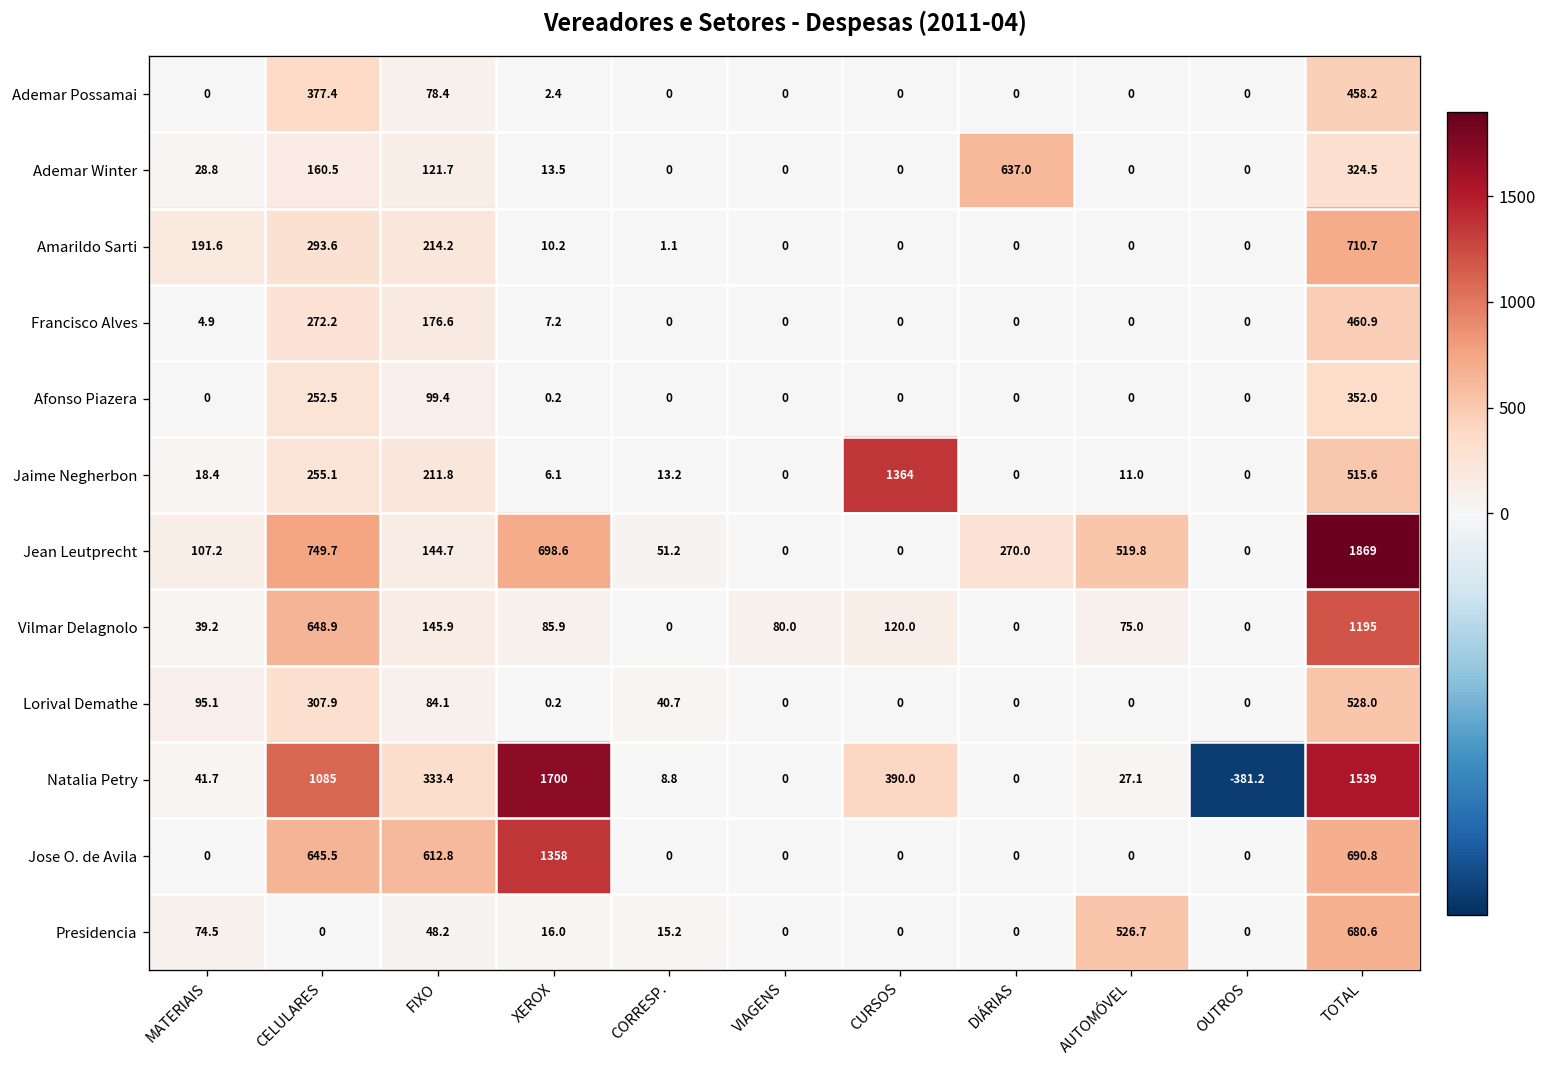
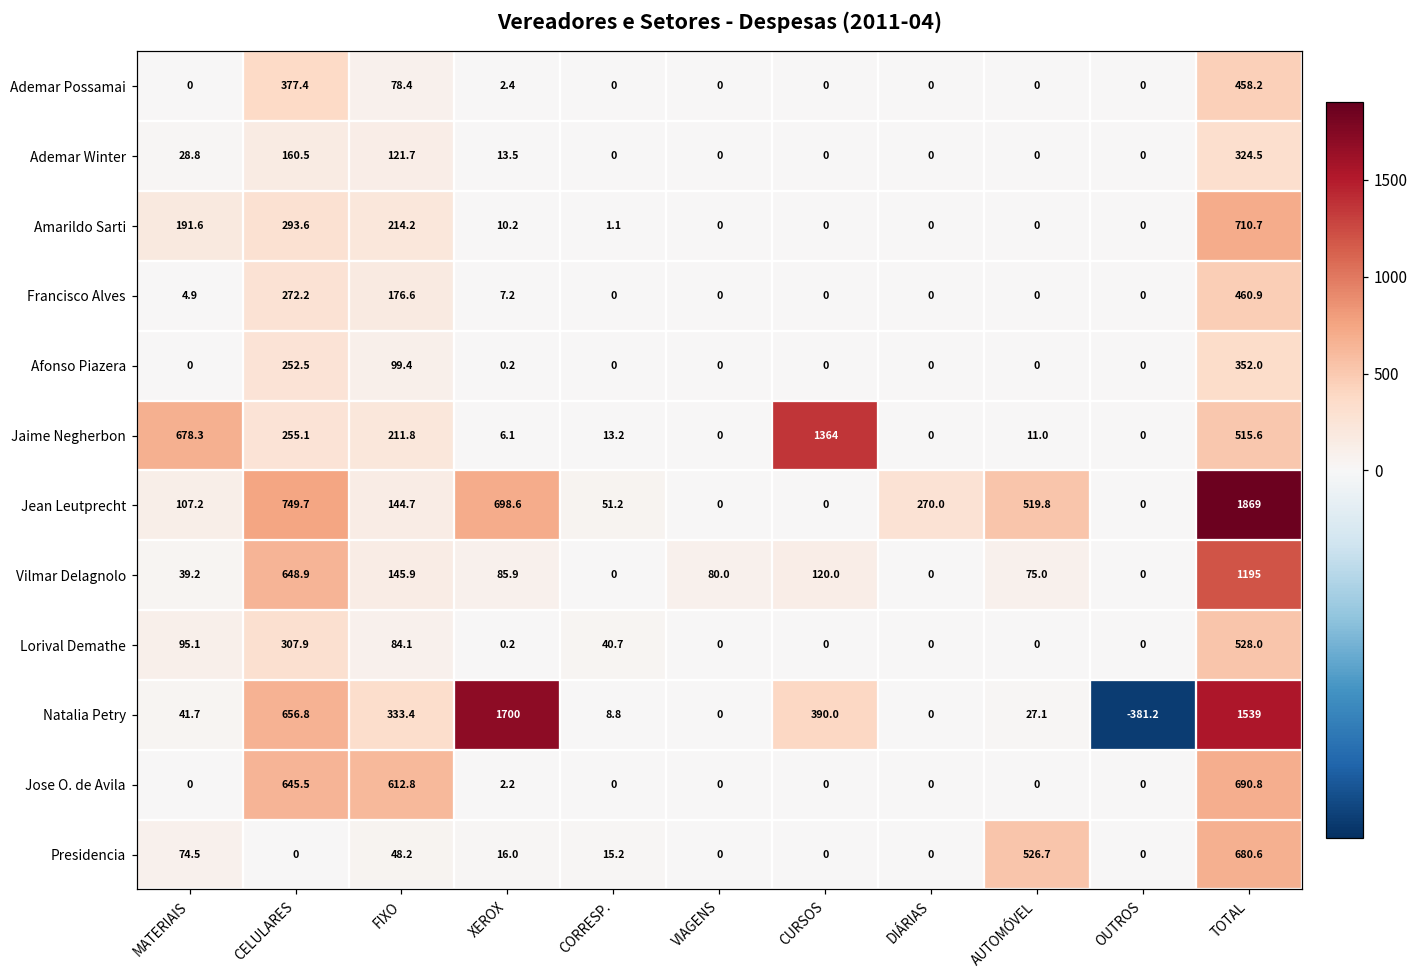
  {
    "Ademar Possamai": {
      "MATERIAIS": 0,
      "CELULARES": 377.4,
      "FIXO": 78.4,
      "XEROX": 2.4,
      "CORRESP.": 0,
      "VIAGENS": 0,
      "CURSOS": 0,
      "DIÁRIAS": 0,
      "AUTOMÓVEL": 0,
      "OUTROS": 0,
      "TOTAL": 458.2
    },
    "Ademar Winter": {
      "MATERIAIS": 28.8,
      "CELULARES": 160.5,
      "FIXO": 121.7,
      "XEROX": 13.5,
      "CORRESP.": 0,
      "VIAGENS": 0,
      "CURSOS": 0,
-     "DIÁRIAS": 637.0,
+     "DIÁRIAS": 0,
      "AUTOMÓVEL": 0,
      "OUTROS": 0,
      "TOTAL": 324.5
    },
    "Amarildo Sarti": {
      "MATERIAIS": 191.6,
      "CELULARES": 293.6,
      "FIXO": 214.2,
      "XEROX": 10.2,
      "CORRESP.": 1.1,
      "VIAGENS": 0,
      "CURSOS": 0,
      "DIÁRIAS": 0,
      "AUTOMÓVEL": 0,
      "OUTROS": 0,
      "TOTAL": 710.7
    },
    "Francisco Alves": {
      "MATERIAIS": 4.9,
      "CELULARES": 272.2,
      "FIXO": 176.6,
      "XEROX": 7.2,
      "CORRESP.": 0,
      "VIAGENS": 0,
      "CURSOS": 0,
      "DIÁRIAS": 0,
      "AUTOMÓVEL": 0,
      "OUTROS": 0,
      "TOTAL": 460.9
    },
    "Afonso Piazera": {
      "MATERIAIS": 0,
      "CELULARES": 252.5,
      "FIXO": 99.4,
      "XEROX": 0.2,
      "CORRESP.": 0,
      "VIAGENS": 0,
      "CURSOS": 0,
      "DIÁRIAS": 0,
      "AUTOMÓVEL": 0,
      "OUTROS": 0,
      "TOTAL": 352.0
    },
    "Jaime Negherbon": {
-     "MATERIAIS": 18.4,
+     "MATERIAIS": 678.3,
      "CELULARES": 255.1,
      "FIXO": 211.8,
      "XEROX": 6.1,
      "CORRESP.": 13.2,
      "VIAGENS": 0,
      "CURSOS": 1364,
      "DIÁRIAS": 0,
      "AUTOMÓVEL": 11.0,
      "OUTROS": 0,
      "TOTAL": 515.6
    },
    "Jean Leutprecht": {
      "MATERIAIS": 107.2,
      "CELULARES": 749.7,
      "FIXO": 144.7,
      "XEROX": 698.6,
      "CORRESP.": 51.2,
      "VIAGENS": 0,
      "CURSOS": 0,
      "DIÁRIAS": 270.0,
      "AUTOMÓVEL": 519.8,
      "OUTROS": 0,
      "TOTAL": 1869
    },
    "Vilmar Delagnolo": {
      "MATERIAIS": 39.2,
      "CELULARES": 648.9,
      "FIXO": 145.9,
      "XEROX": 85.9,
      "CORRESP.": 0,
      "VIAGENS": 80.0,
      "CURSOS": 120.0,
      "DIÁRIAS": 0,
      "AUTOMÓVEL": 75.0,
      "OUTROS": 0,
      "TOTAL": 1195
    },
    "Lorival Demathe": {
      "MATERIAIS": 95.1,
      "CELULARES": 307.9,
      "FIXO": 84.1,
      "XEROX": 0.2,
      "CORRESP.": 40.7,
      "VIAGENS": 0,
      "CURSOS": 0,
      "DIÁRIAS": 0,
      "AUTOMÓVEL": 0,
      "OUTROS": 0,
      "TOTAL": 528.0
    },
    "Natalia Petry": {
      "MATERIAIS": 41.7,
-     "CELULARES": 1085,
+     "CELULARES": 656.8,
      "FIXO": 333.4,
      "XEROX": 1700,
      "CORRESP.": 8.8,
      "VIAGENS": 0,
      "CURSOS": 390.0,
      "DIÁRIAS": 0,
      "AUTOMÓVEL": 27.1,
      "OUTROS": -381.2,
      "TOTAL": 1539
    },
    "Jose O. de Avila": {
      "MATERIAIS": 0,
      "CELULARES": 645.5,
      "FIXO": 612.8,
-     "XEROX": 1358,
+     "XEROX": 2.2,
      "CORRESP.": 0,
      "VIAGENS": 0,
      "CURSOS": 0,
      "DIÁRIAS": 0,
      "AUTOMÓVEL": 0,
      "OUTROS": 0,
      "TOTAL": 690.8
    },
    "Presidencia": {
      "MATERIAIS": 74.5,
      "CELULARES": 0,
      "FIXO": 48.2,
      "XEROX": 16.0,
      "CORRESP.": 15.2,
      "VIAGENS": 0,
      "CURSOS": 0,
      "DIÁRIAS": 0,
      "AUTOMÓVEL": 526.7,
      "OUTROS": 0,
      "TOTAL": 680.6
    }
  }
